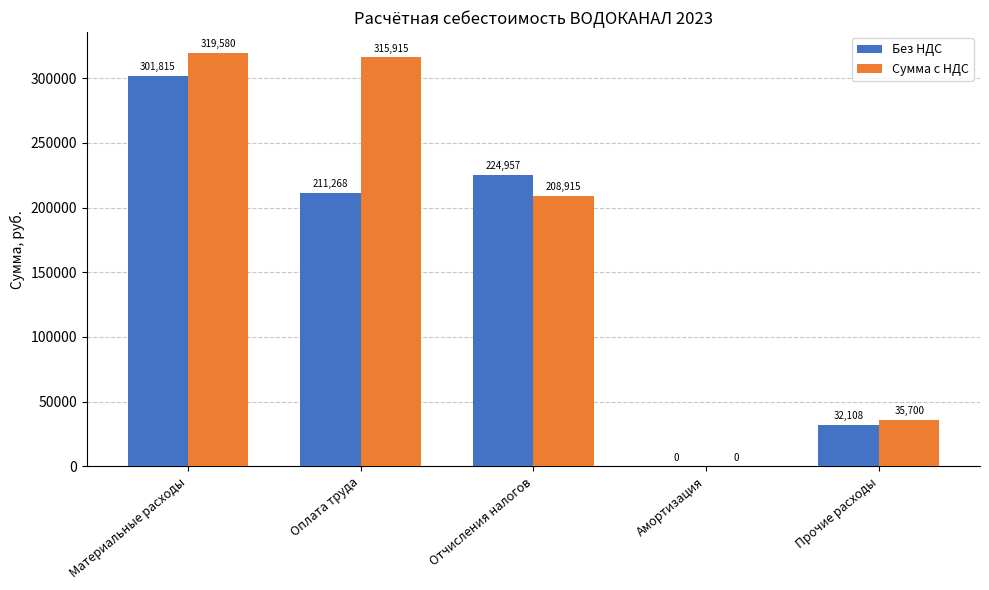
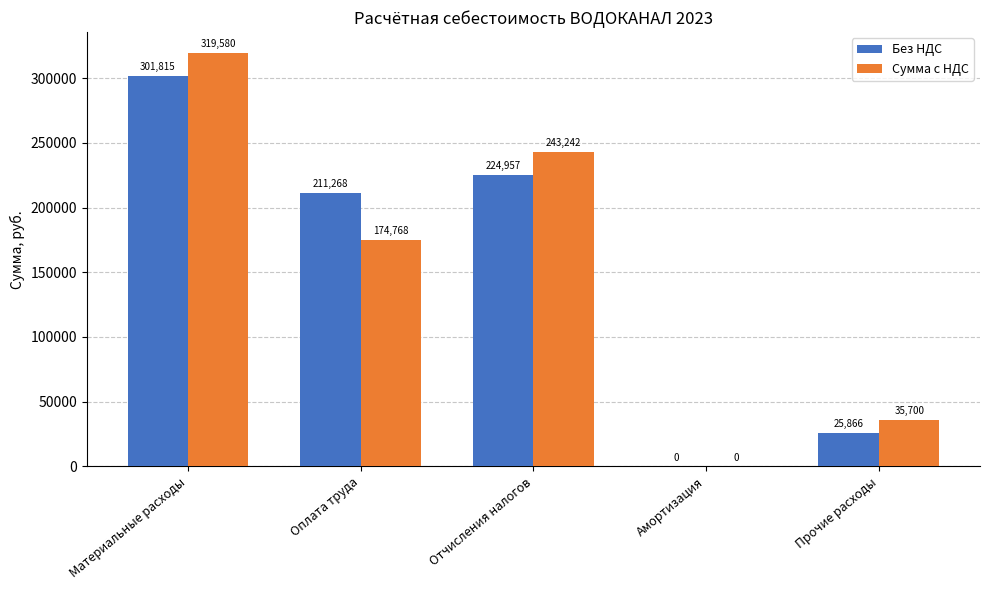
  {
    "Без НДС": {
      "Материальные расходы": "301,815",
      "Оплата труда": "211,268",
      "Отчисления налогов": "224,957",
      "Амортизация": "0",
-     "Прочие расходы": "32,108"
+     "Прочие расходы": "25,866"
    },
    "Сумма с НДС": {
      "Материальные расходы": "319,580",
-     "Оплата труда": "315,915",
-     "Отчисления налогов": "208,915",
+     "Оплата труда": "174,768",
+     "Отчисления налогов": "243,242",
      "Амортизация": "0",
      "Прочие расходы": "35,700"
    }
  }
